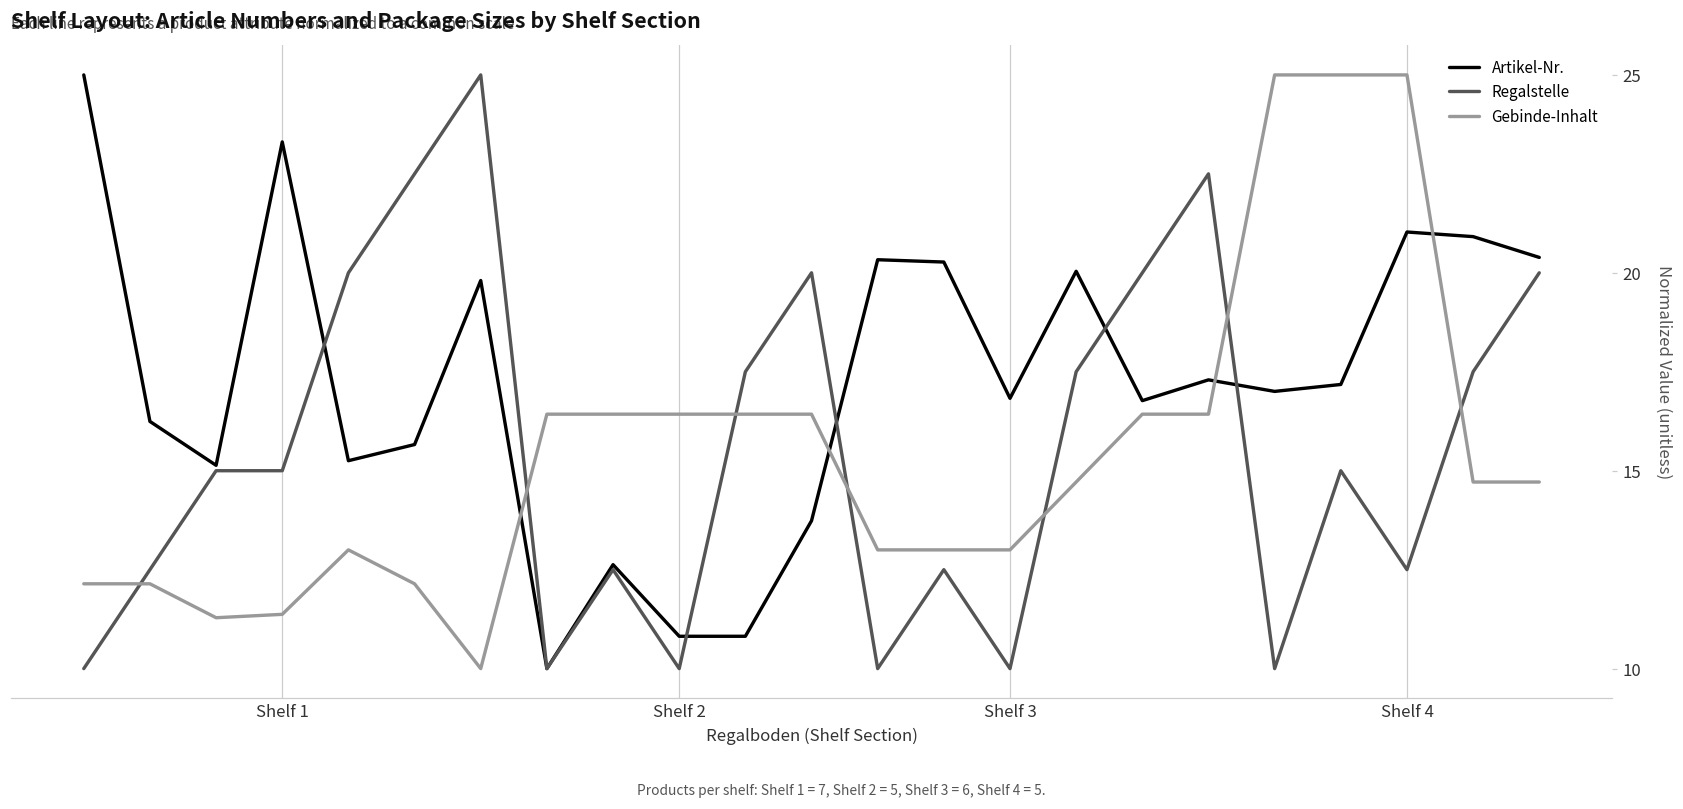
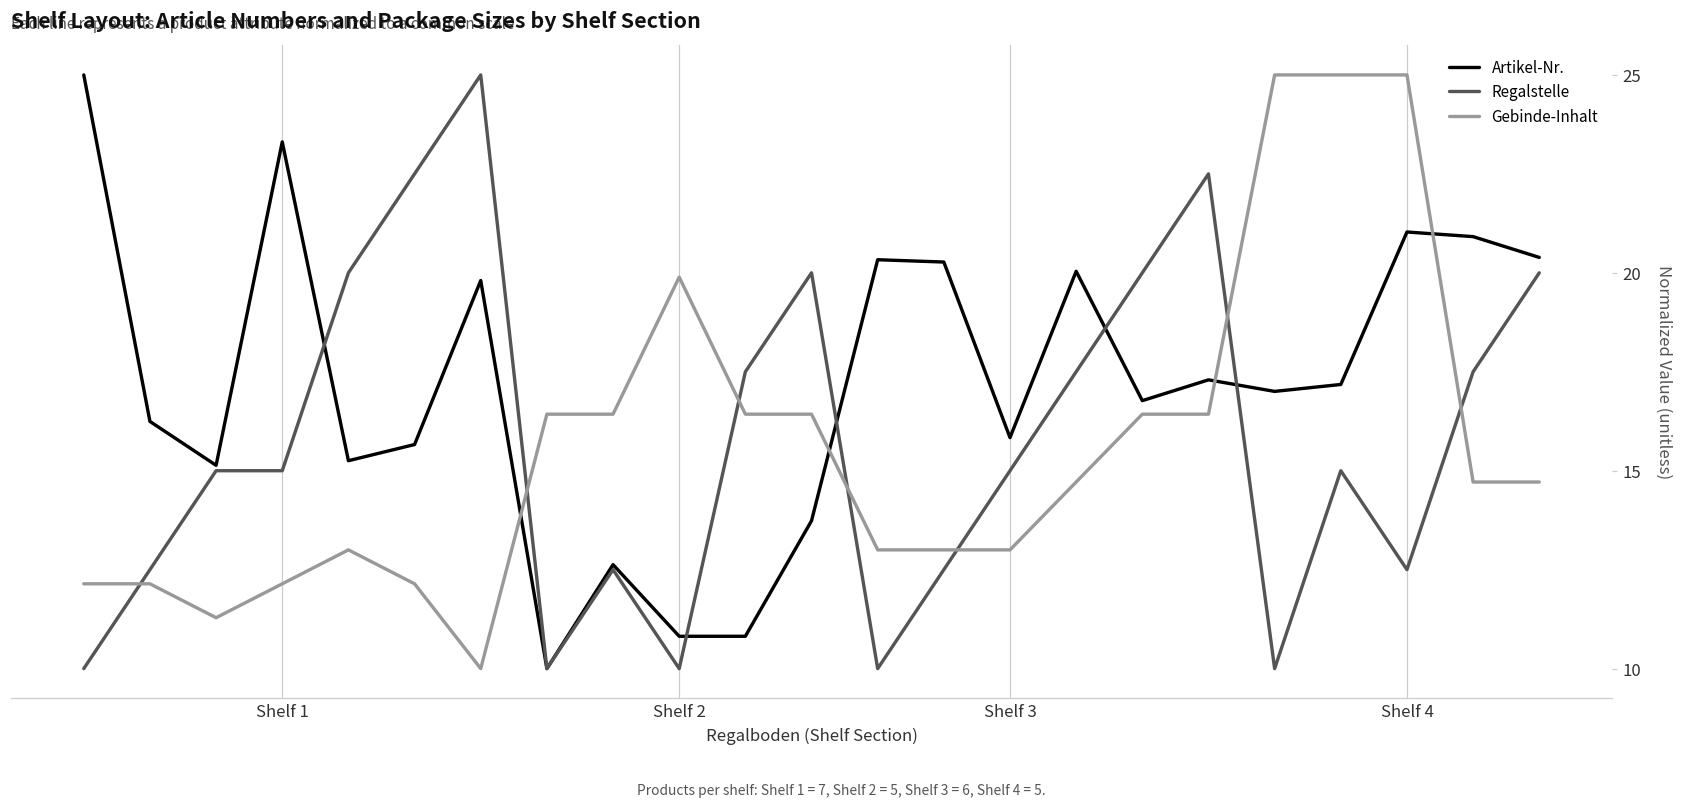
  {
    "Artikel-Nr.": {
      "Shelf 1": 23.3,
      "Shelf 2": 10.8,
-     "Shelf 3": 16.8,
+     "Shelf 3": 15.8,
      "Shelf 4": 21.0
    },
    "Regalstelle": {
      "Shelf 1": 15.0,
      "Shelf 2": 10.0,
-     "Shelf 3": 10.0,
+     "Shelf 3": 15.0,
      "Shelf 4": 12.5
    },
    "Gebinde-Inhalt": {
-     "Shelf 1": 11.4,
-     "Shelf 2": 16.4,
+     "Shelf 1": 12.1,
+     "Shelf 2": 19.9,
      "Shelf 3": 13.0,
      "Shelf 4": 25.0
    }
  }
